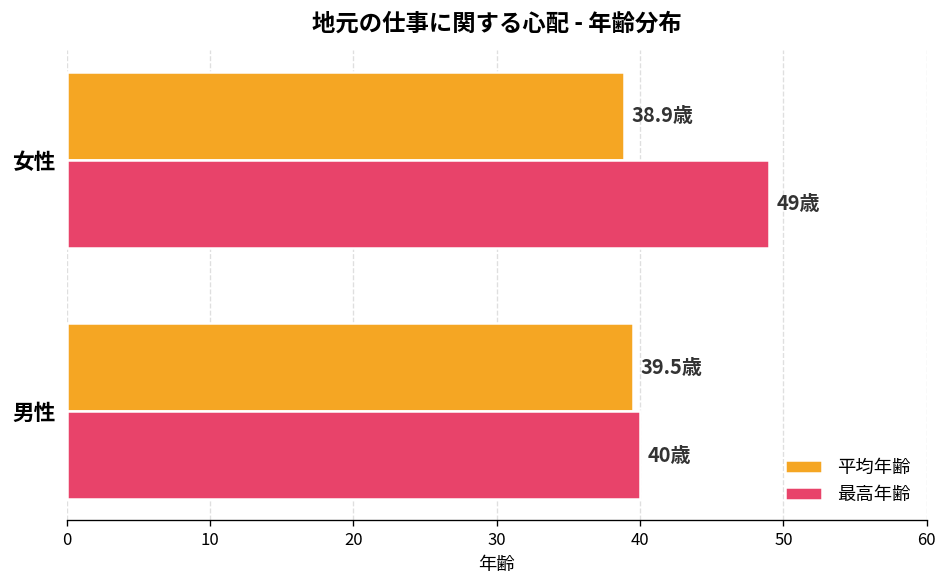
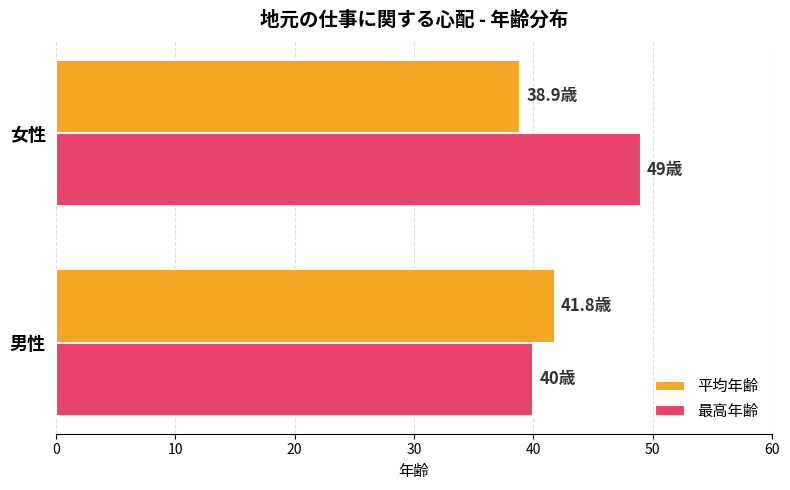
  {
    "平均年齢": {
      "女性": "38.9歳",
-     "男性": "39.5歳"
+     "男性": "41.8歳"
    },
    "最高年齢": {
      "女性": "49歳",
      "男性": "40歳"
    }
  }
